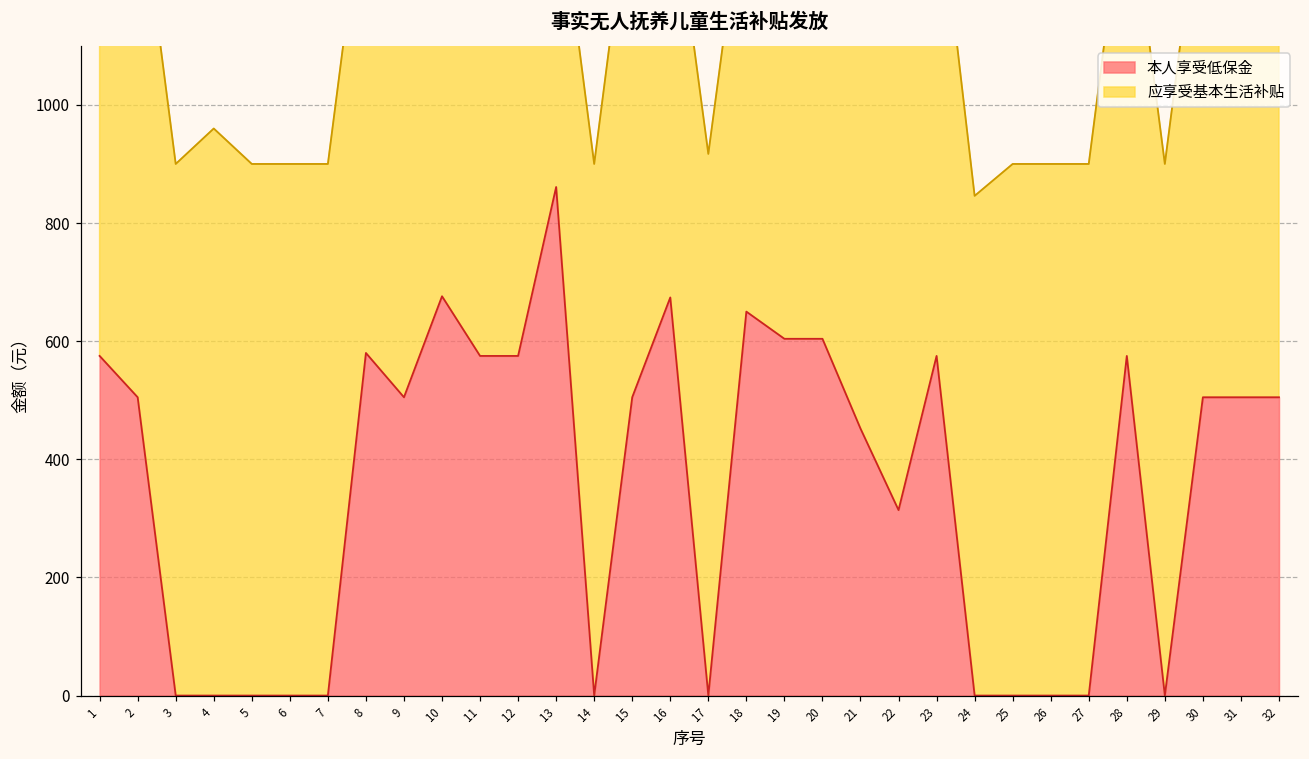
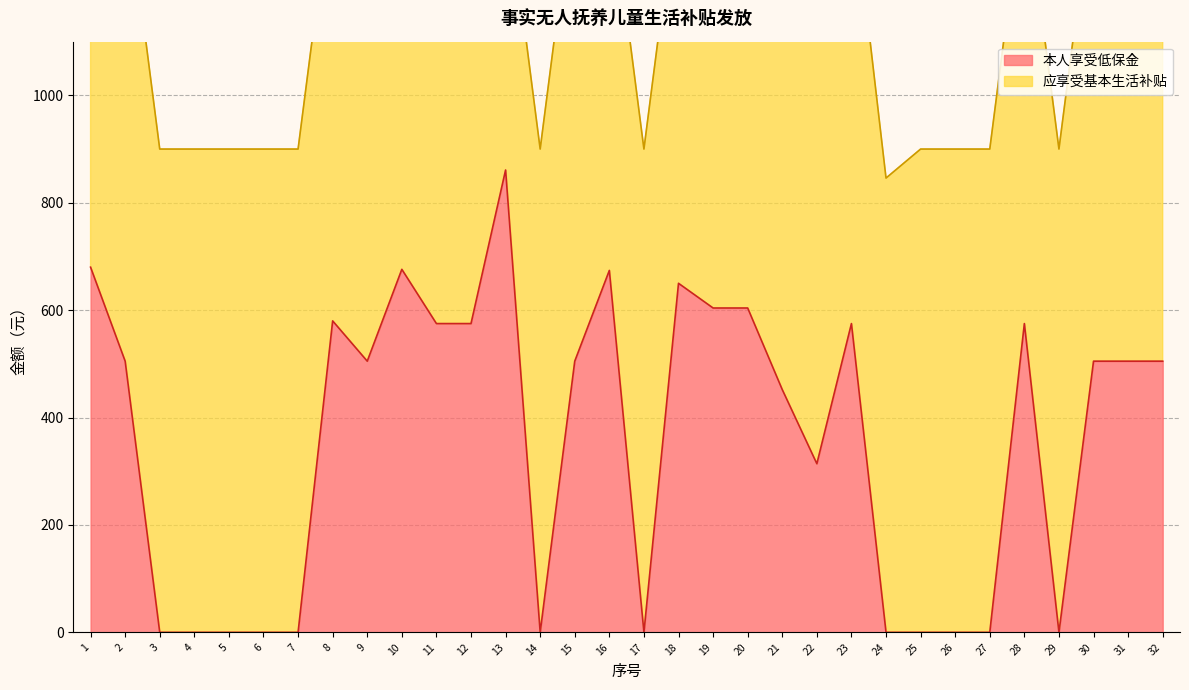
  {
    "本人享受低保金": {
-     "1": 580,
+     "1": 680,
      "2": 510,
      "3": 0,
      "4": 0,
      "5": 0,
      "6": 0,
      "7": 0,
      "8": 580,
      "9": 510,
      "10": 680,
      "11": 580,
      "12": 580,
      "13": 860,
      "14": 0,
      "15": 510,
      "16": 670,
      "17": 0,
      "18": 650,
      "19": 600,
      "20": 600,
      "21": 450,
      "22": 310,
      "23": 580,
      "24": 0,
      "25": 0,
      "26": 0,
      "27": 0,
      "28": 580,
      "29": 0,
      "30": 510,
      "31": 510,
      "32": 510
    },
    "应享受基本生活补贴": {
      "3": 900,
-     "4": 960,
+     "4": 900,
      "5": 900,
      "6": 900,
      "7": 900,
      "14": 900,
-     "17": 920,
+     "17": 900,
      "24": 850,
      "25": 900,
      "26": 900,
      "27": 900,
      "29": 900
    }
  }
